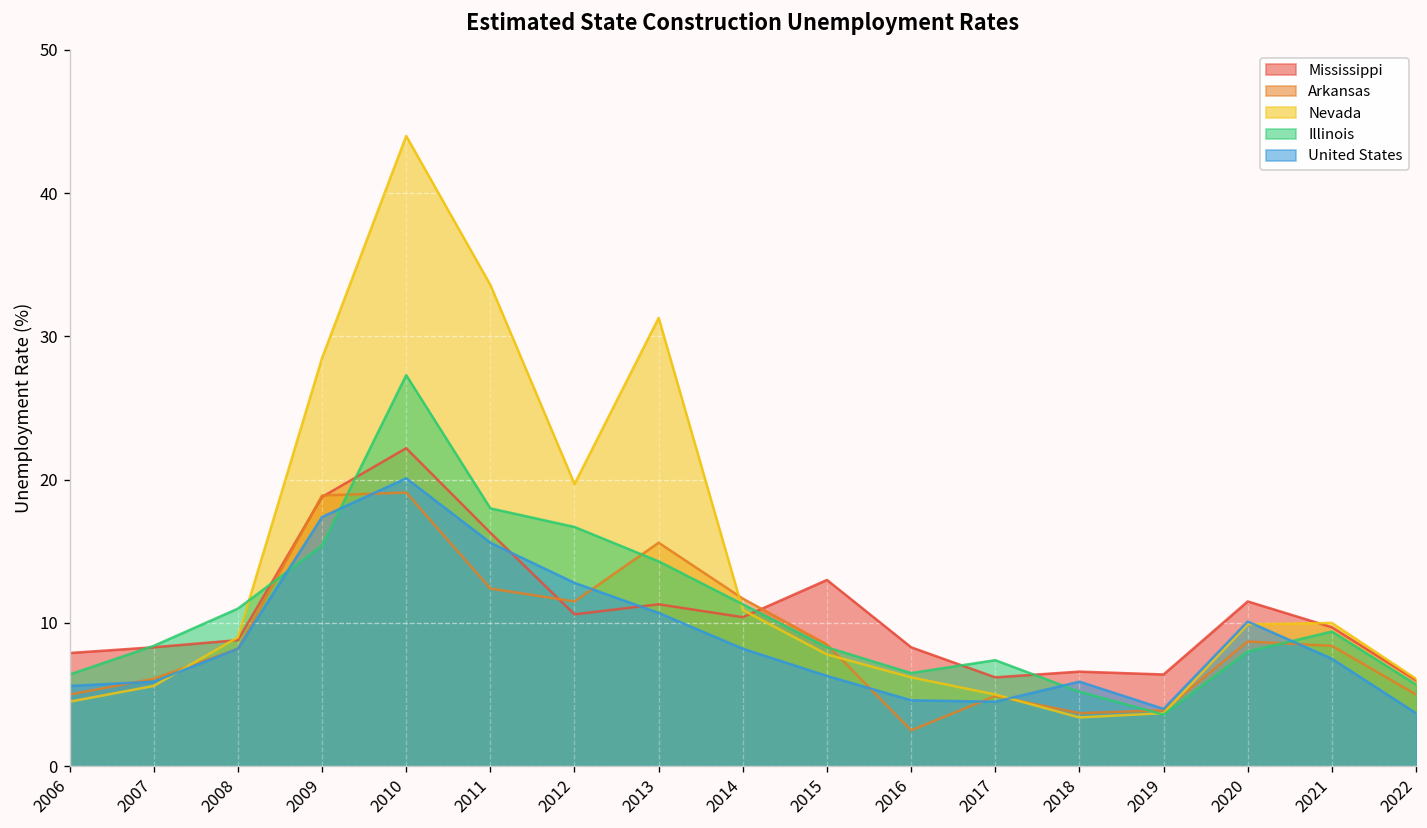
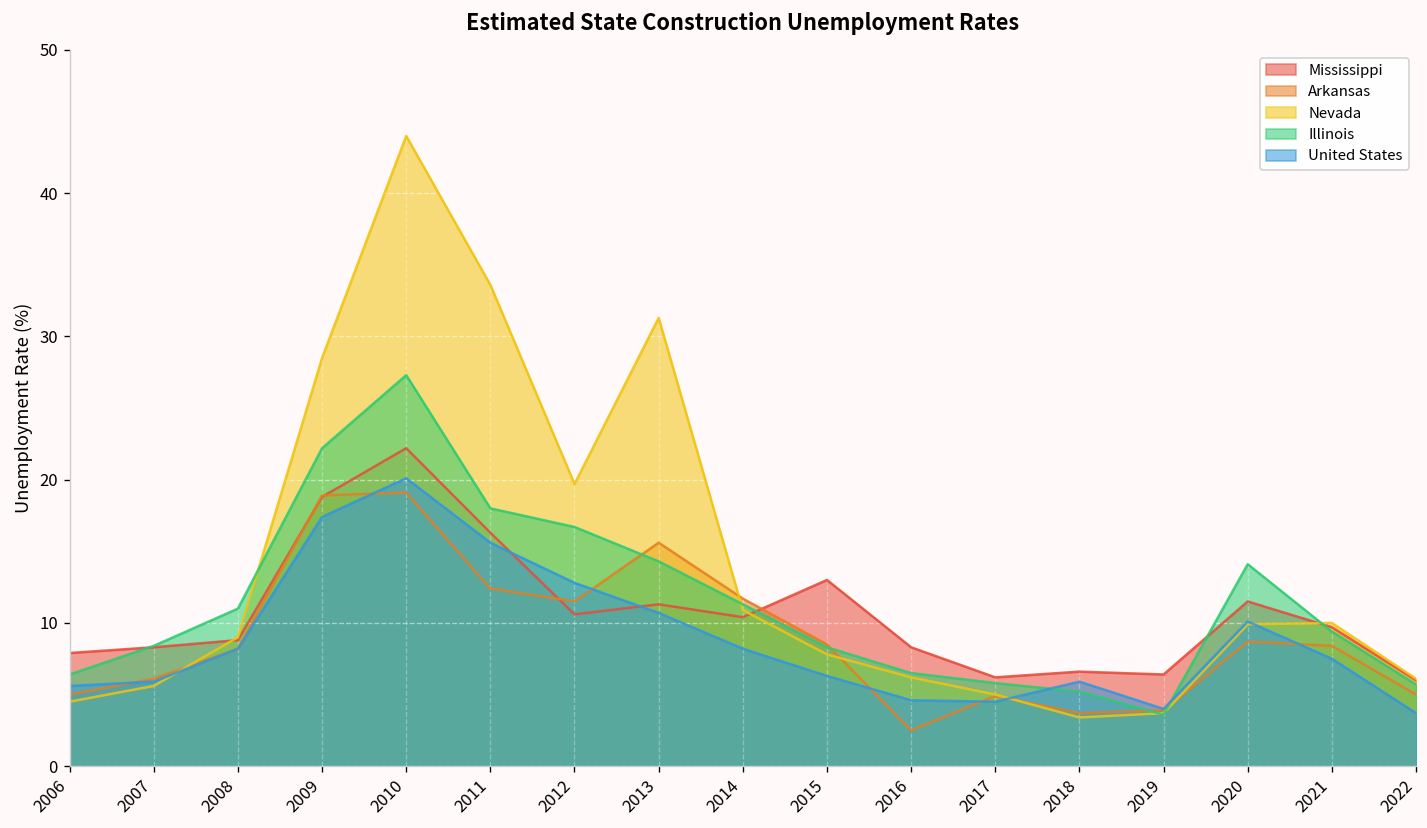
  {
    "Nevada": {
      "2006": 4.5,
      "2007": 5.6,
      "2009": 28.5,
      "2010": 44.0,
      "2011": 33.6,
      "2012": 19.7,
      "2013": 31.3,
      "2014": 10.9,
      "2015": 7.8,
      "2016": 6.2,
      "2018": 3.4,
      "2021": 10.0
    },
    "Illinois": {
      "2006": 6.4,
      "2008": 11.0,
-     "2009": 15.4,
+     "2009": 22.2,
      "2010": 27.3,
      "2011": 18.0,
      "2012": 16.7,
      "2013": 14.3,
      "2014": 11.3,
      "2016": 6.5,
-     "2017": 7.4,
+     "2017": 5.8,
      "2018": 5.2,
-     "2020": 8.0,
+     "2020": 14.1,
      "2021": 9.4,
      "2022": 5.7
    },
    "United States": {
      "2006": 5.6,
      "2009": 17.4,
      "2010": 20.1,
      "2011": 15.6,
      "2012": 12.8,
      "2013": 10.7,
      "2014": 8.2,
      "2015": 6.3,
      "2016": 4.6,
      "2017": 4.5,
      "2018": 5.9,
      "2021": 7.5,
      "2022": 3.7
    }
  }
